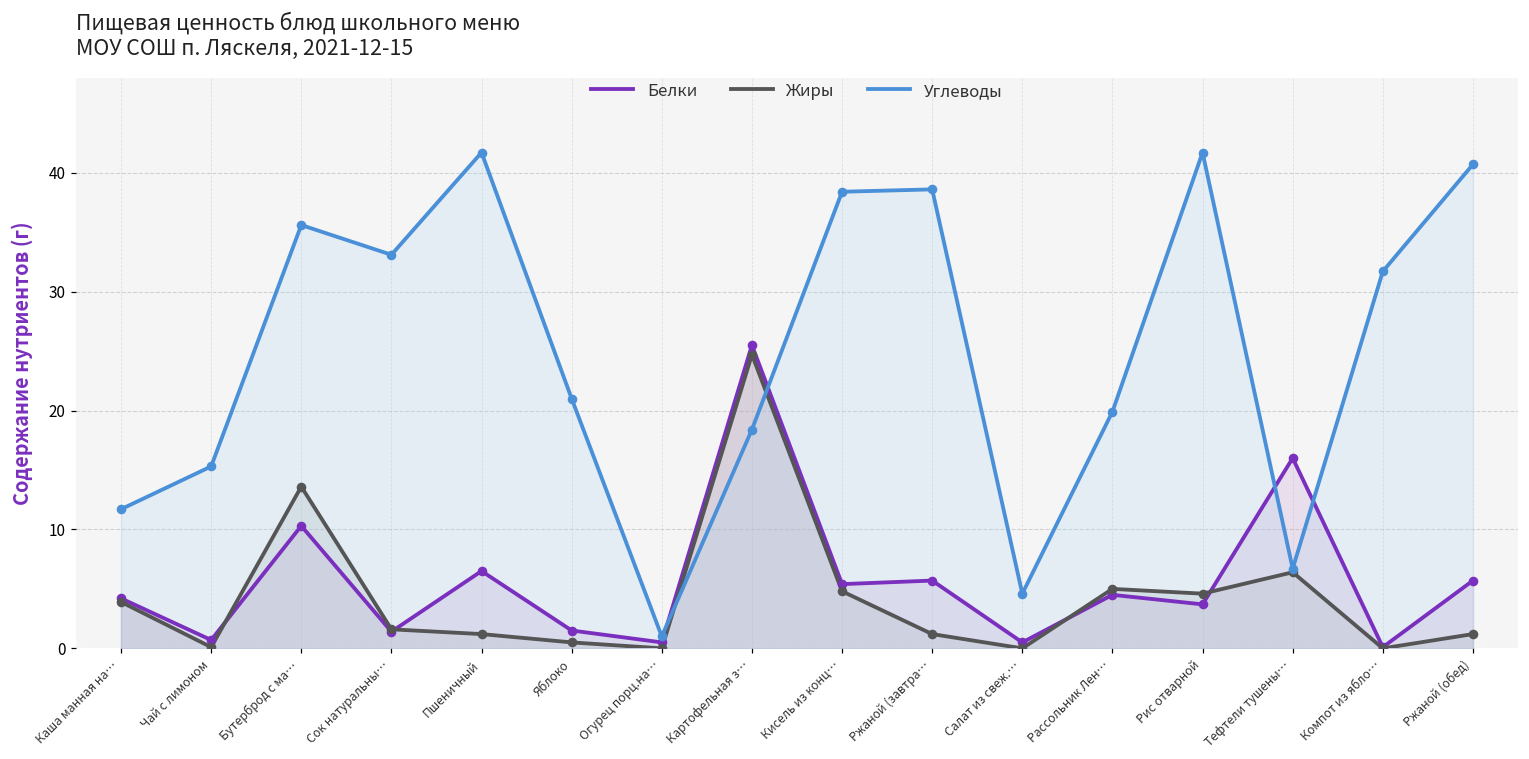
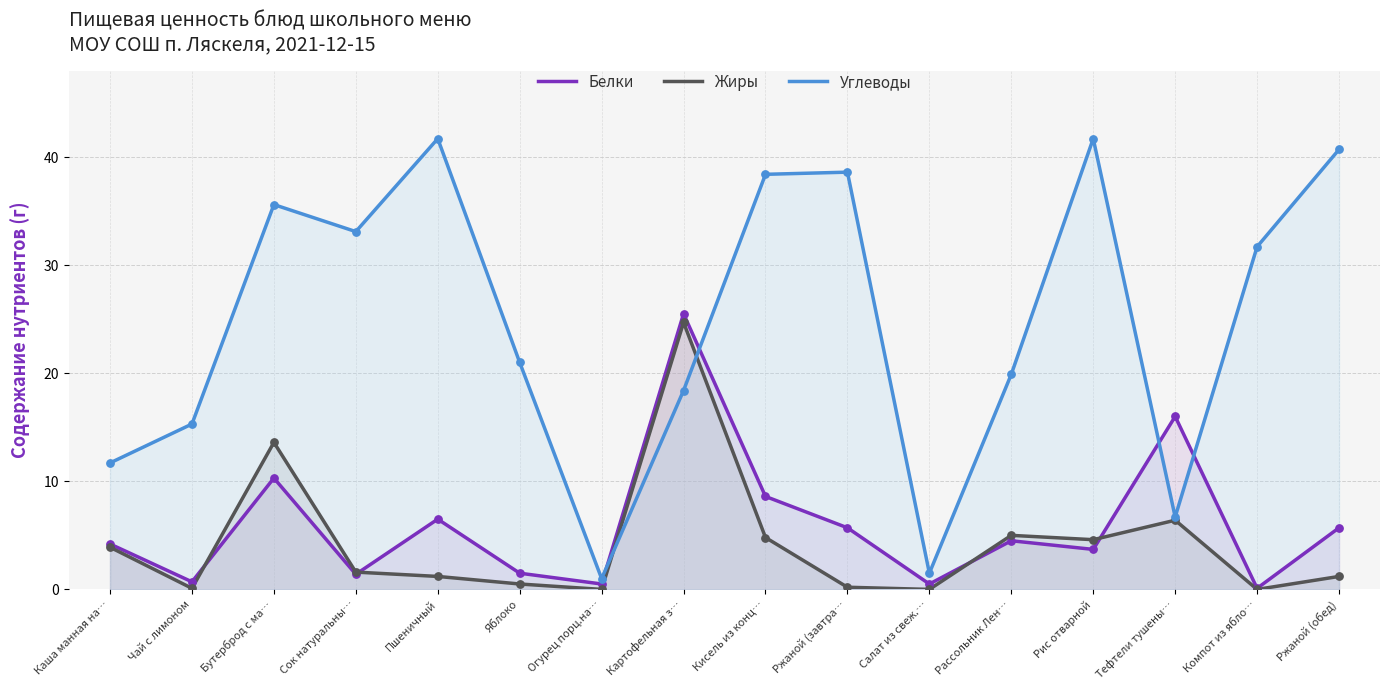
  {
    "Белки": {
      "Каша манная на…": 4.2,
      "Чай с лимоном": 0.7,
      "Бутерброд с ма…": 10.3,
      "Пшеничный": 6.5,
      "Яблоко": 1.5,
      "Огурец порц.на…": 0.5,
      "Картофельная з…": 25.5,
-     "Кисель из конц…": 5.4,
+     "Кисель из конц…": 8.6,
      "Ржаной (завтра…": 5.7,
      "Салат из свеж.…": 0.5,
      "Рассольник Лен…": 4.5,
      "Рис отварной": 3.7,
      "Тефтели тушены…": 16.0,
      "Ржаной (обед)": 5.7
    },
    "Жиры": {
      "Каша манная на…": 3.9,
      "Чай с лимоном": 0.1,
      "Бутерброд с ма…": 13.6,
      "Пшеничный": 1.2,
      "Яблоко": 0.5,
      "Огурец порц.на…": 0.0,
      "Картофельная з…": 24.7,
      "Кисель из конц…": 4.8,
-     "Ржаной (завтра…": 1.2,
+     "Ржаной (завтра…": 0.2,
      "Салат из свеж.…": 0.0,
      "Рассольник Лен…": 5.0,
      "Рис отварной": 4.6,
      "Тефтели тушены…": 6.4,
      "Ржаной (обед)": 1.2
    },
    "Углеводы": {
      "Каша манная на…": 11.7,
      "Чай с лимоном": 15.3,
      "Бутерброд с ма…": 35.6,
      "Сок натуральны…": 33.1,
      "Пшеничный": 41.7,
      "Яблоко": 21.0,
      "Огурец порц.на…": 1.0,
      "Картофельная з…": 18.4,
      "Кисель из конц…": 38.4,
      "Ржаной (завтра…": 38.6,
-     "Салат из свеж.…": 4.6,
+     "Салат из свеж.…": 1.5,
      "Рассольник Лен…": 19.9,
      "Рис отварной": 41.7,
      "Тефтели тушены…": 6.7,
      "Компот из ябло…": 31.7,
      "Ржаной (обед)": 40.7
    }
  }
